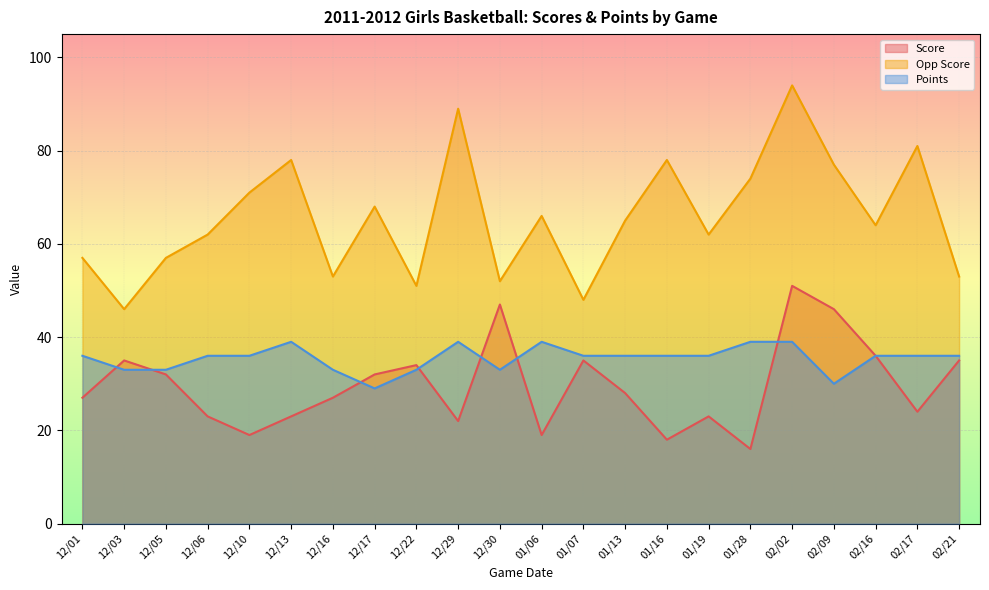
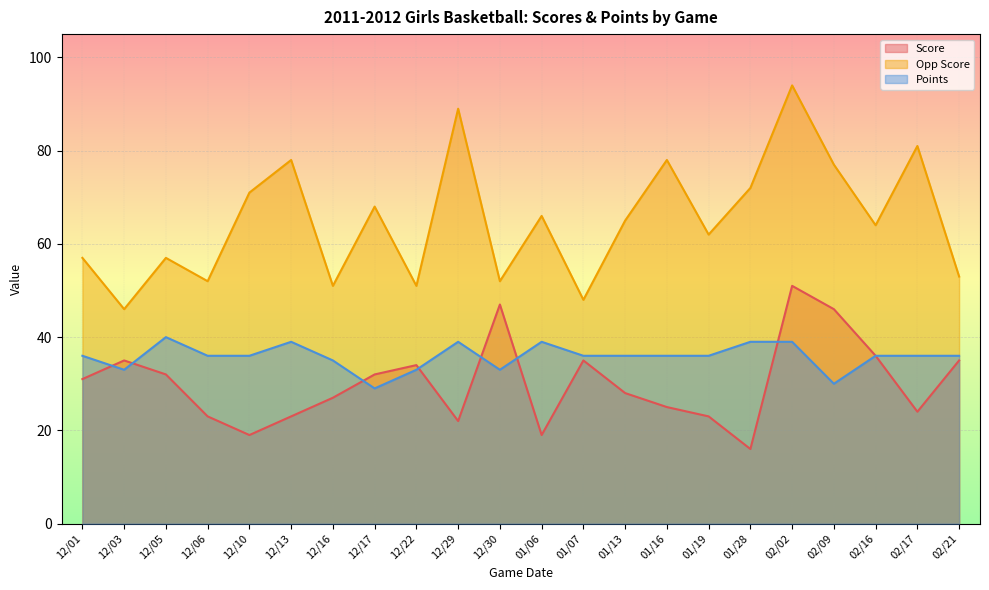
  {
    "Score": {
-     "12/01": 27,
+     "12/01": 31,
      "12/03": 35,
      "12/05": 32,
      "12/06": 23,
      "12/10": 19,
      "12/13": 23,
      "12/16": 27,
      "12/17": 32,
      "12/22": 34,
      "12/29": 22,
      "12/30": 47,
      "01/06": 19,
      "01/07": 35,
      "01/13": 28,
-     "01/16": 18,
+     "01/16": 25,
      "01/19": 23,
      "01/28": 16,
      "02/02": 51,
      "02/09": 46,
      "02/17": 24,
      "02/21": 35
    },
    "Opp Score": {
      "12/01": 57,
      "12/03": 46,
      "12/05": 57,
-     "12/06": 62,
+     "12/06": 52,
      "12/10": 71,
      "12/13": 78,
-     "12/16": 53,
+     "12/16": 51,
      "12/17": 68,
      "12/22": 51,
      "12/29": 89,
      "12/30": 52,
      "01/06": 66,
      "01/07": 48,
      "01/13": 65,
      "01/16": 78,
      "01/19": 62,
-     "01/28": 74,
+     "01/28": 72,
      "02/02": 94,
      "02/09": 77,
      "02/16": 64,
      "02/17": 81,
      "02/21": 53
    },
    "Points": {
      "12/01": 36,
      "12/03": 33,
-     "12/05": 33,
+     "12/05": 40,
      "12/06": 36,
      "12/10": 36,
      "12/13": 39,
-     "12/16": 33,
+     "12/16": 35,
      "12/17": 29,
      "12/22": 33,
      "12/29": 39,
      "12/30": 33,
      "01/06": 39,
      "01/07": 36,
      "01/13": 36,
      "01/16": 36,
      "01/19": 36,
      "01/28": 39,
      "02/02": 39,
      "02/09": 30,
      "02/17": 36,
      "02/21": 36
    }
  }
